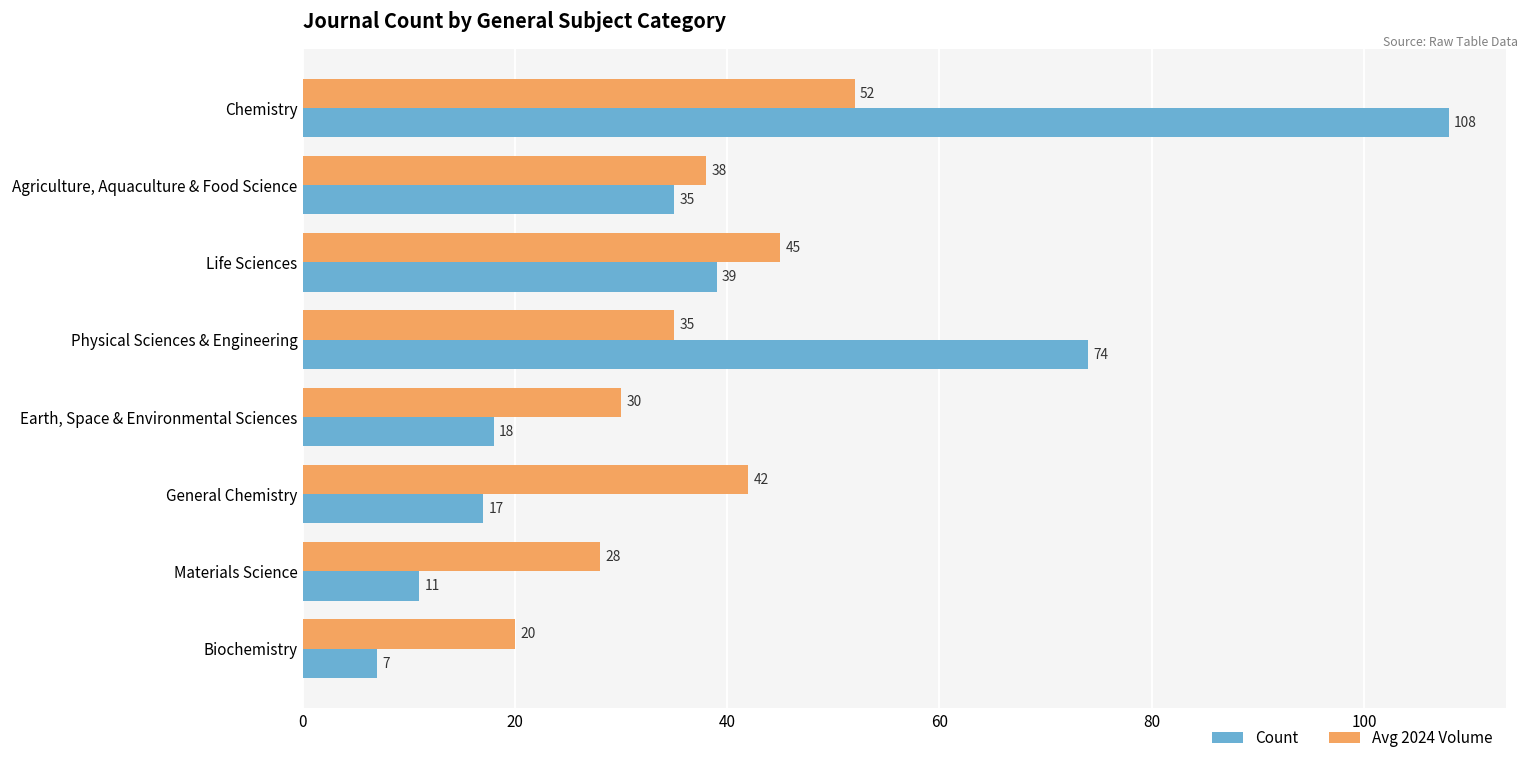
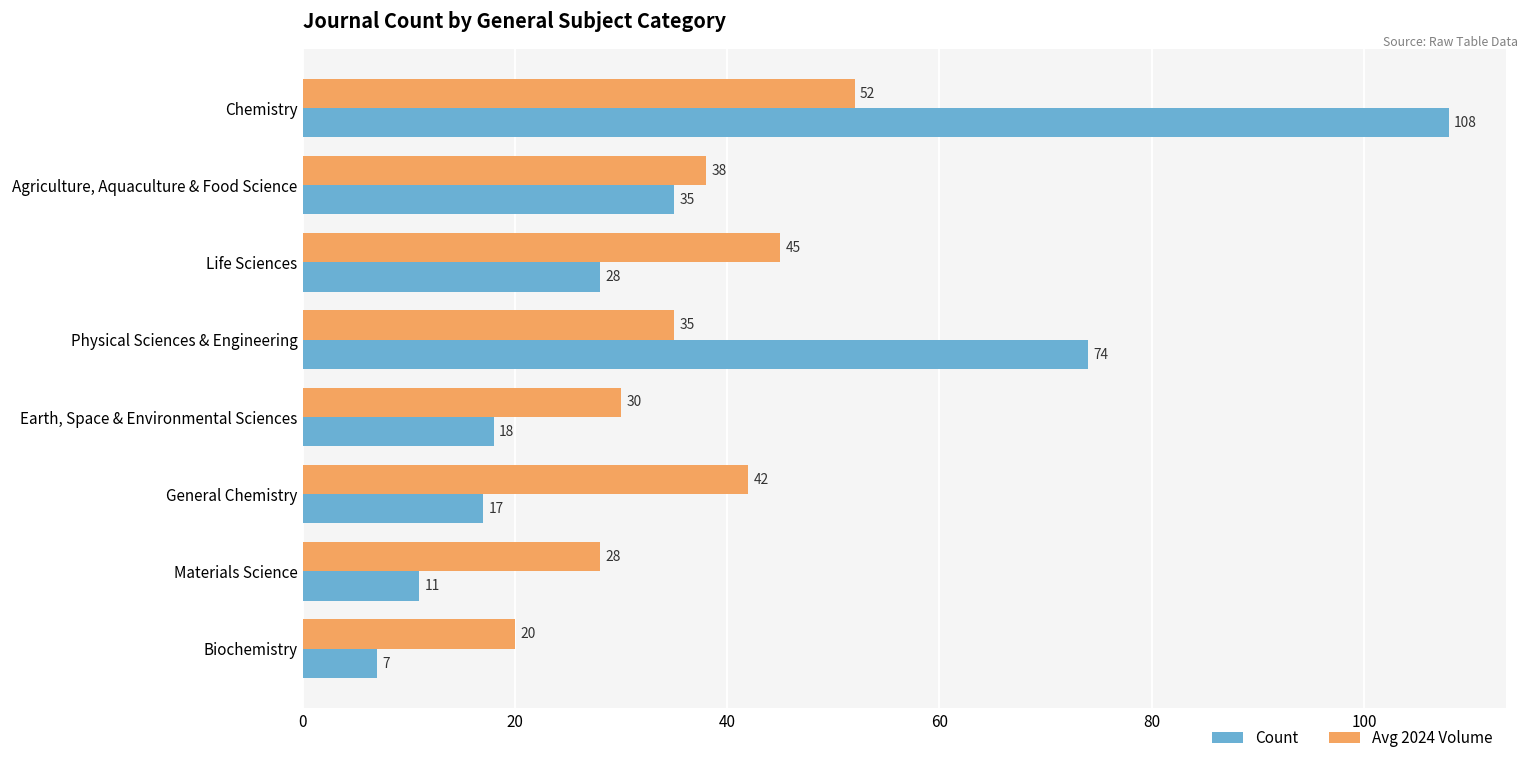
  {
    "Count": {
      "Chemistry": 108,
      "Agriculture, Aquaculture & Food Science": 35,
-     "Life Sciences": 39,
+     "Life Sciences": 28,
      "Physical Sciences & Engineering": 74,
      "Earth, Space & Environmental Sciences": 18,
      "General Chemistry": 17,
      "Materials Science": 11,
      "Biochemistry": 7
    },
    "Avg 2024 Volume": {
      "Chemistry": 52,
      "Agriculture, Aquaculture & Food Science": 38,
      "Life Sciences": 45,
      "Physical Sciences & Engineering": 35,
      "Earth, Space & Environmental Sciences": 30,
      "General Chemistry": 42,
      "Materials Science": 28,
      "Biochemistry": 20
    }
  }
